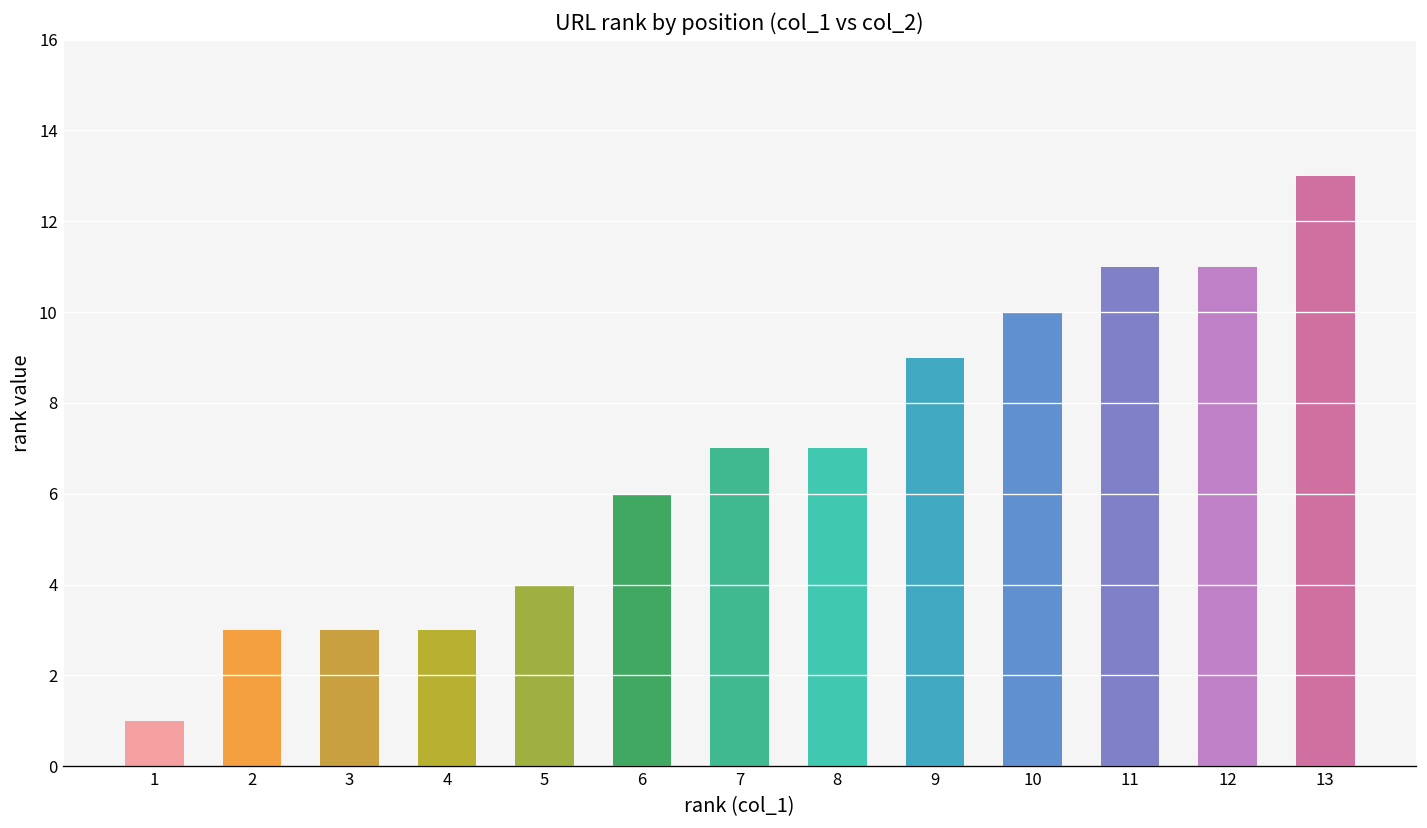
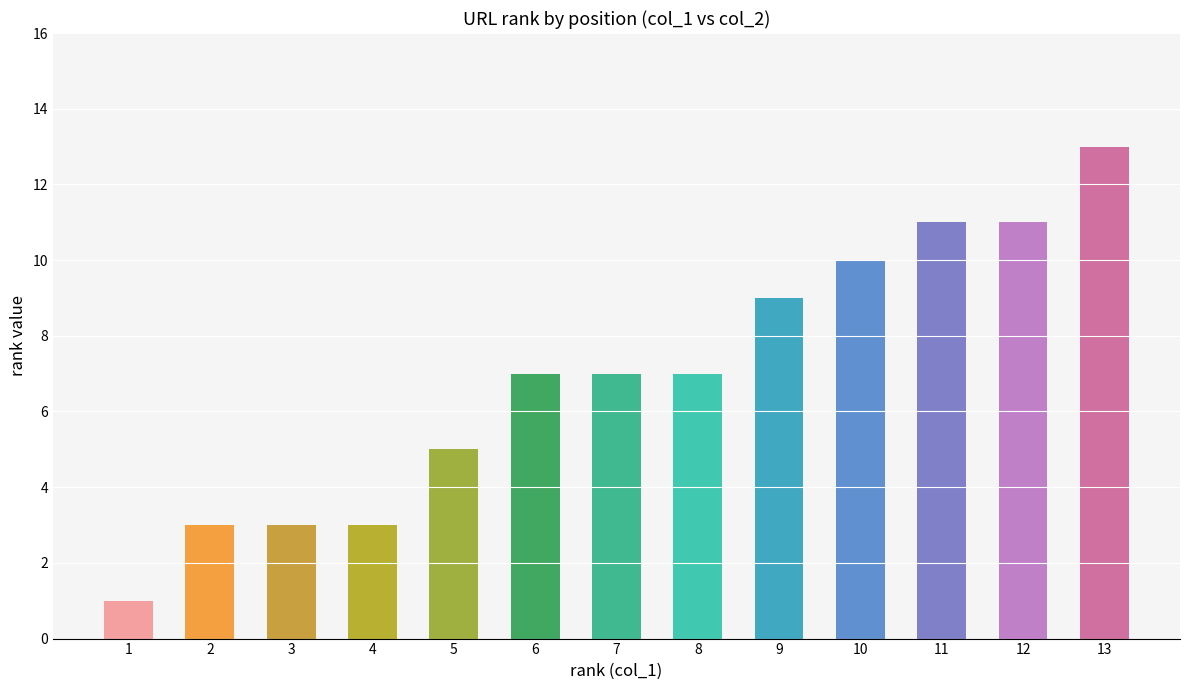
  {
    "1": 1,
    "2": 3,
    "3": 3,
    "4": 3,
-   "5": 4,
-   "6": 6,
+   "5": 5,
+   "6": 7,
    "7": 7,
    "8": 7,
    "9": 9,
    "10": 10,
    "11": 11,
    "12": 11,
    "13": 13
  }
